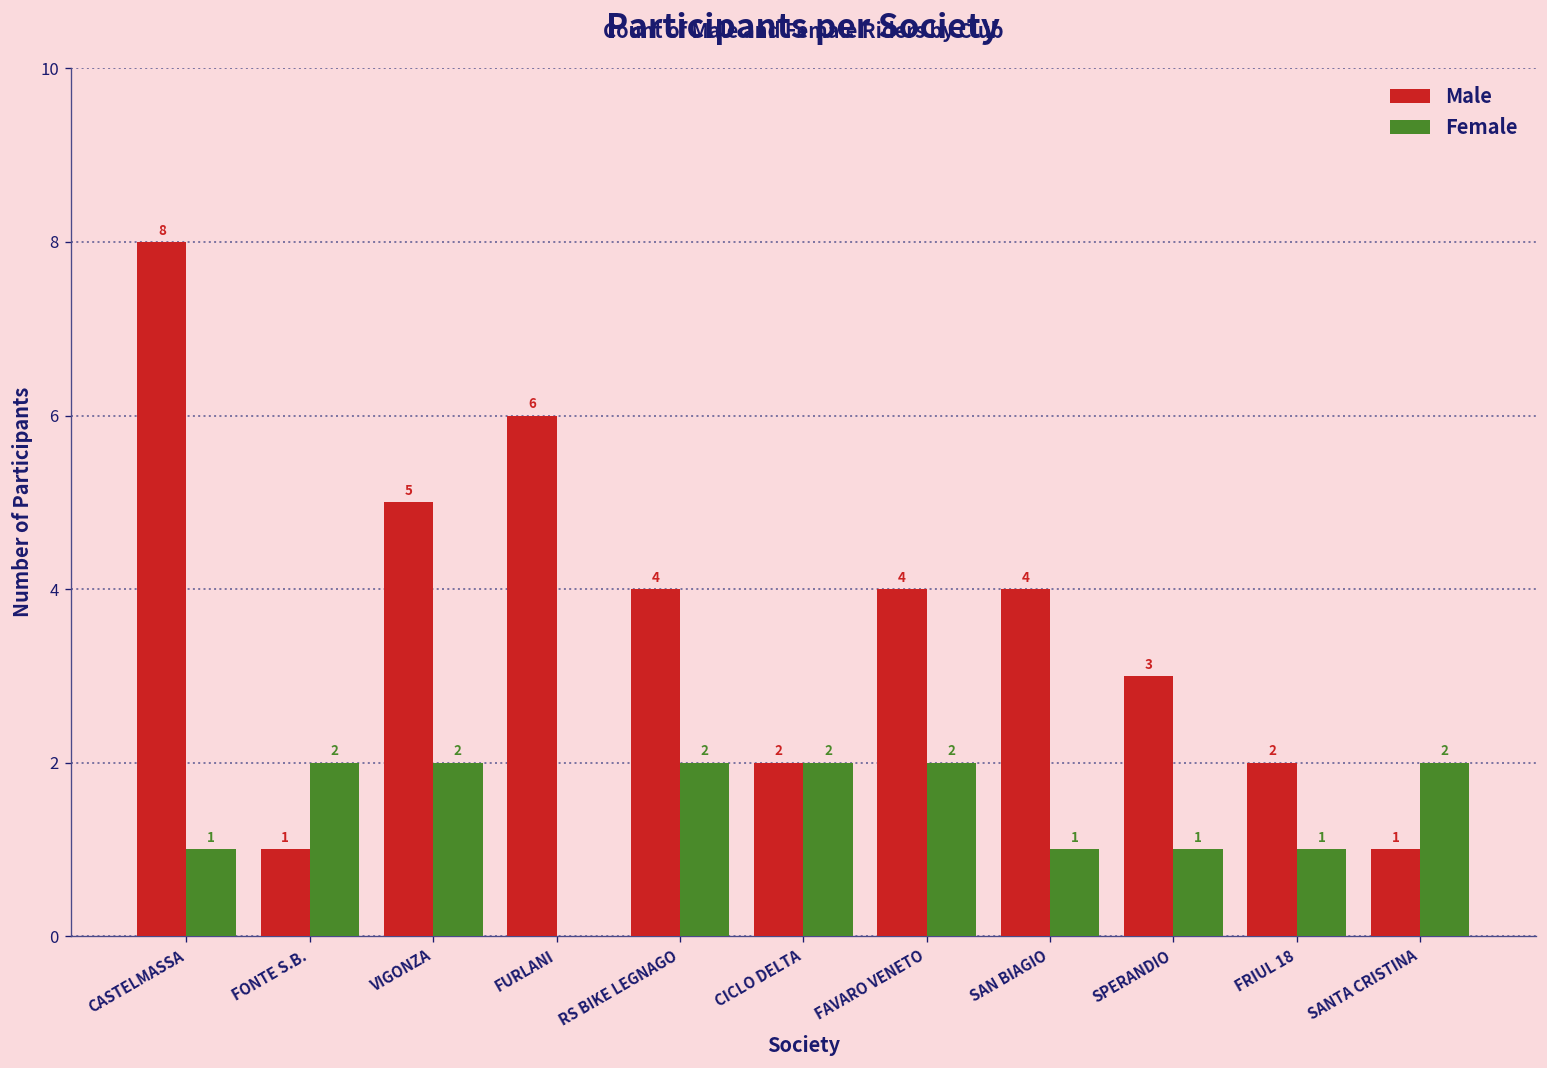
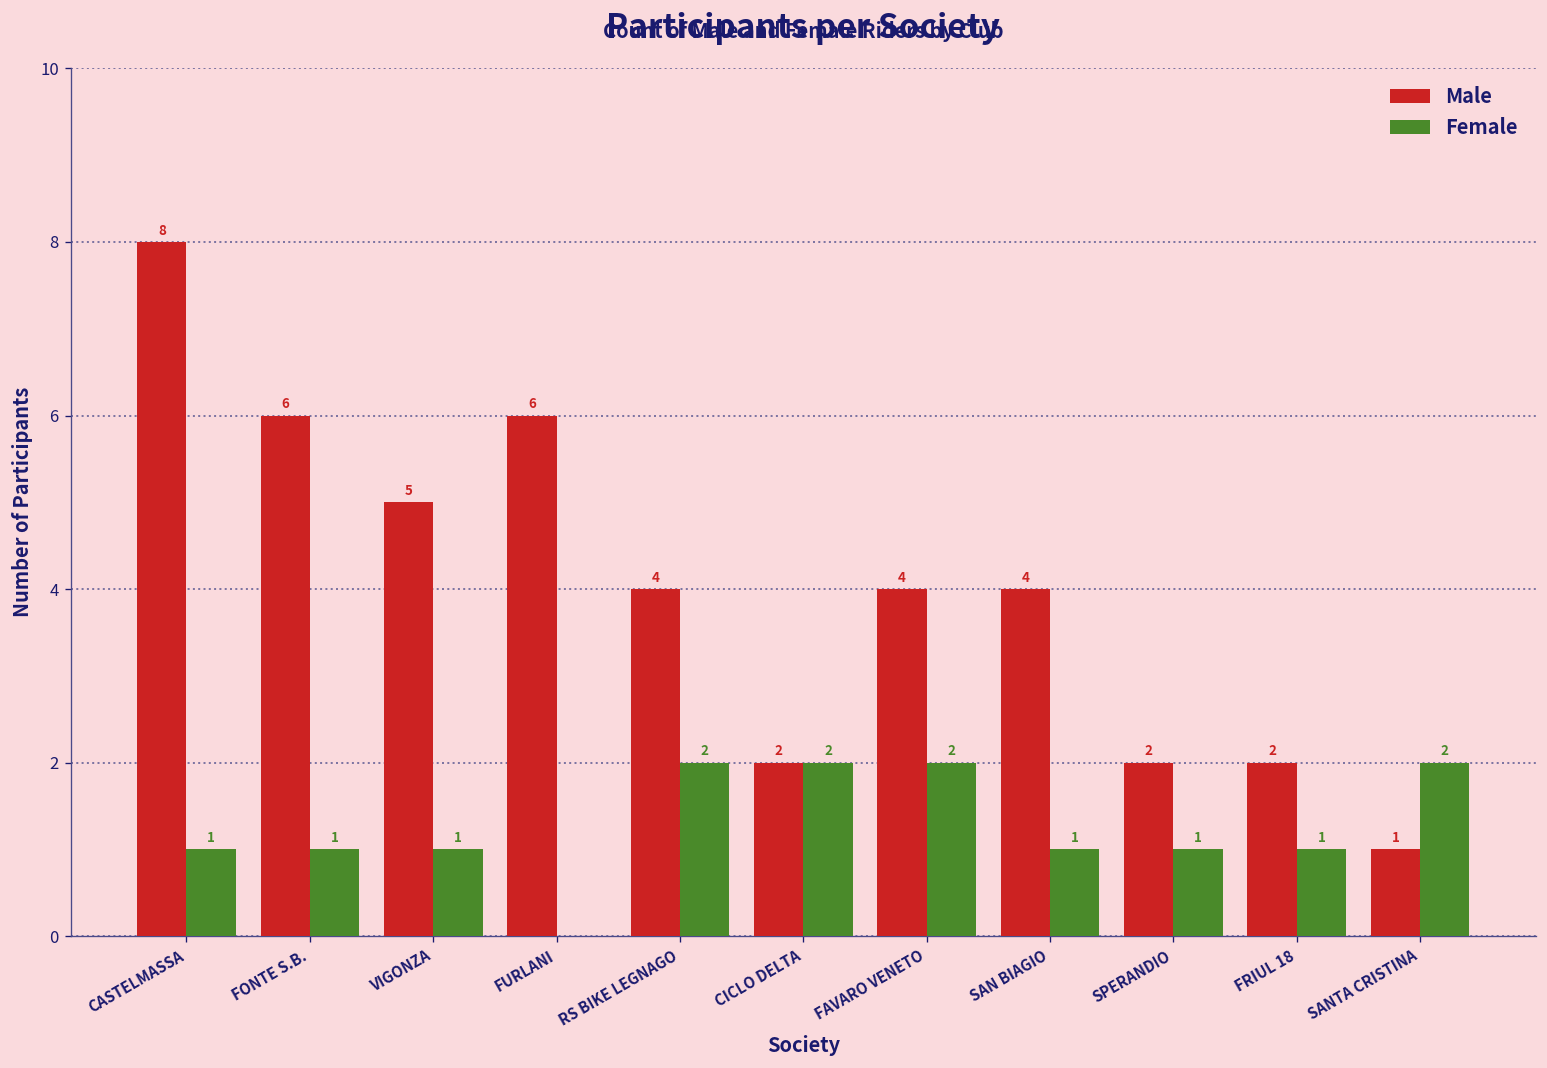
  {
    "Male": {
      "CASTELMASSA": 8,
-     "FONTE S.B.": 1,
+     "FONTE S.B.": 6,
      "VIGONZA": 5,
      "FURLANI": 6,
      "RS BIKE LEGNAGO": 4,
      "CICLO DELTA": 2,
      "FAVARO VENETO": 4,
      "SAN BIAGIO": 4,
-     "SPERANDIO": 3,
+     "SPERANDIO": 2,
      "FRIUL 18": 2,
      "SANTA CRISTINA": 1
    },
    "Female": {
      "CASTELMASSA": 1,
-     "FONTE S.B.": 2,
-     "VIGONZA": 2,
+     "FONTE S.B.": 1,
+     "VIGONZA": 1,
      "RS BIKE LEGNAGO": 2,
      "CICLO DELTA": 2,
      "FAVARO VENETO": 2,
      "SAN BIAGIO": 1,
      "SPERANDIO": 1,
      "FRIUL 18": 1,
      "SANTA CRISTINA": 2
    }
  }
